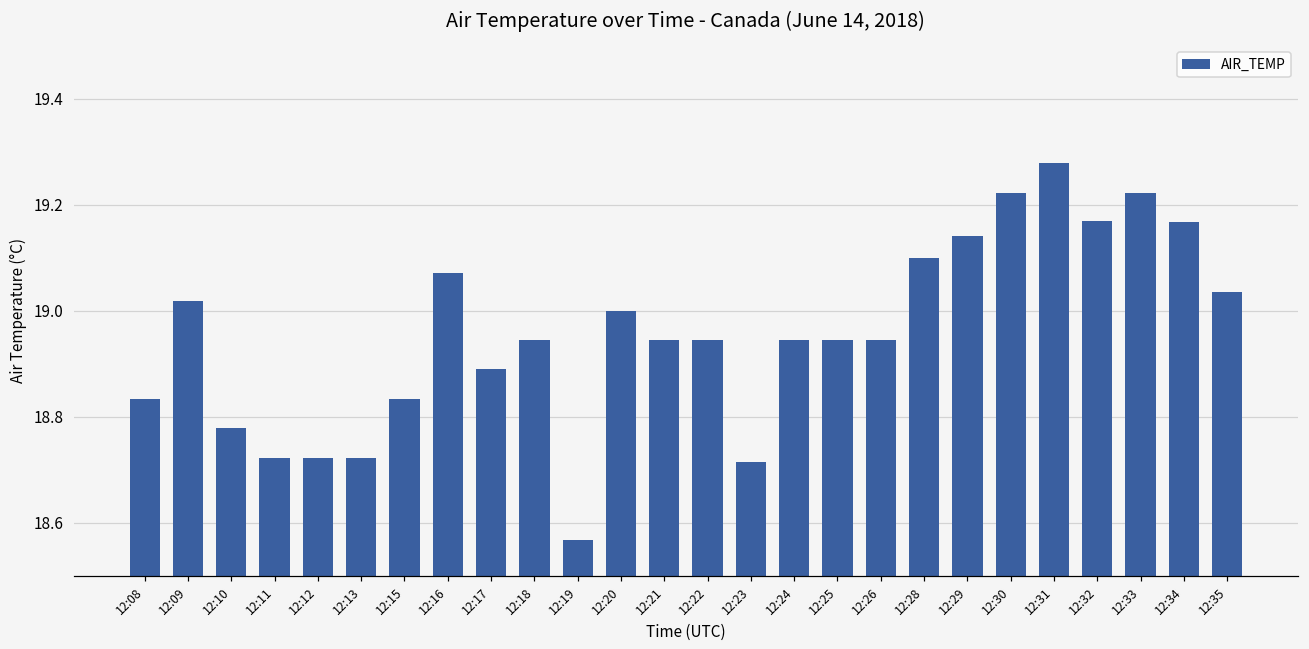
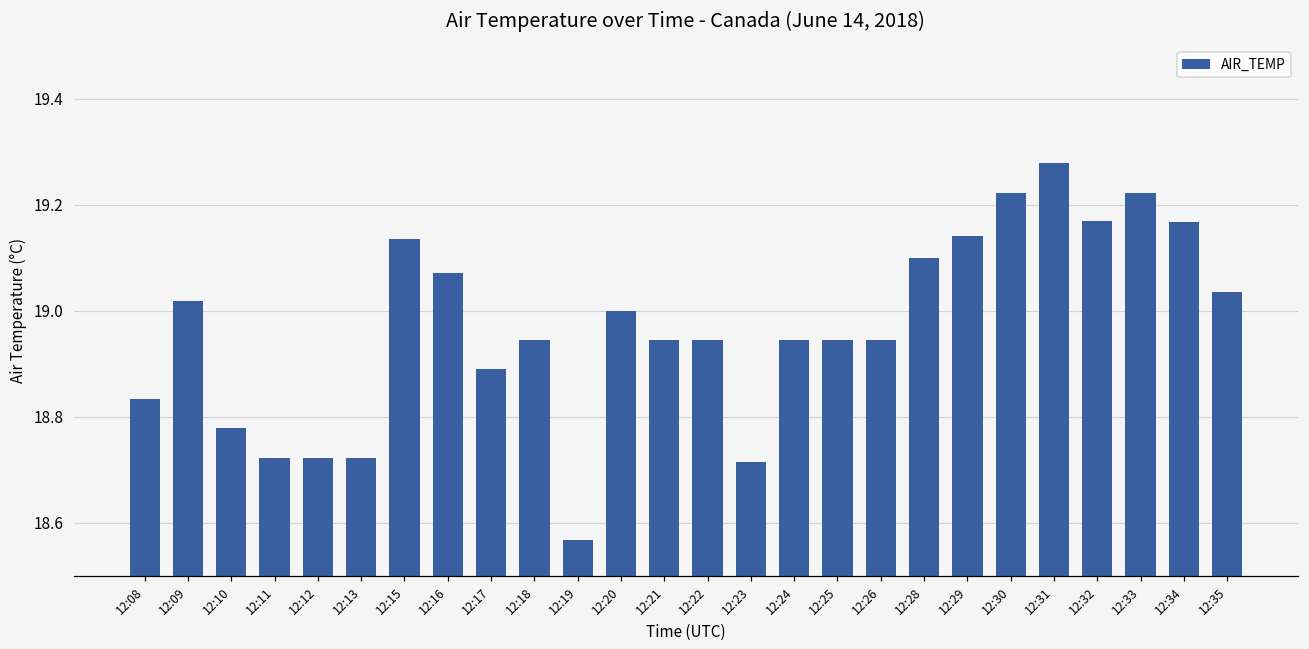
  {
    "12:08": 18.83,
    "12:09": 19.02,
    "12:10": 18.78,
    "12:11": 18.72,
    "12:12": 18.72,
    "12:13": 18.72,
-   "12:15": 18.83,
+   "12:15": 19.14,
    "12:16": 19.07,
    "12:17": 18.89,
    "12:18": 18.94,
    "12:19": 18.57,
    "12:20": 19.00,
    "12:21": 18.94,
    "12:22": 18.94,
    "12:23": 18.71,
    "12:24": 18.94,
    "12:25": 18.94,
    "12:26": 18.94,
    "12:28": 19.10,
    "12:29": 19.14,
    "12:30": 19.22,
    "12:31": 19.28,
    "12:32": 19.17,
    "12:33": 19.22,
    "12:34": 19.17,
    "12:35": 19.03
  }
